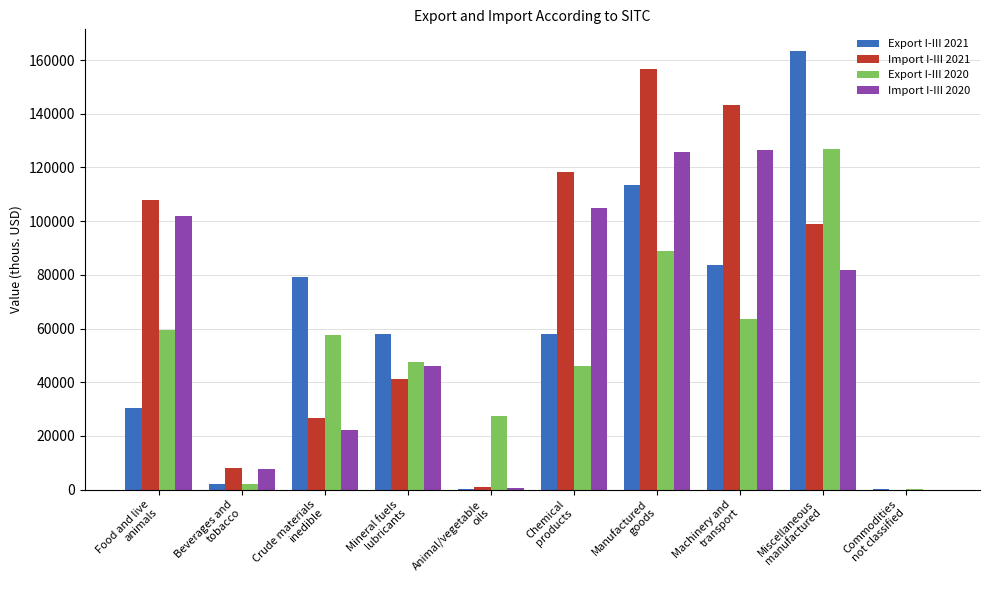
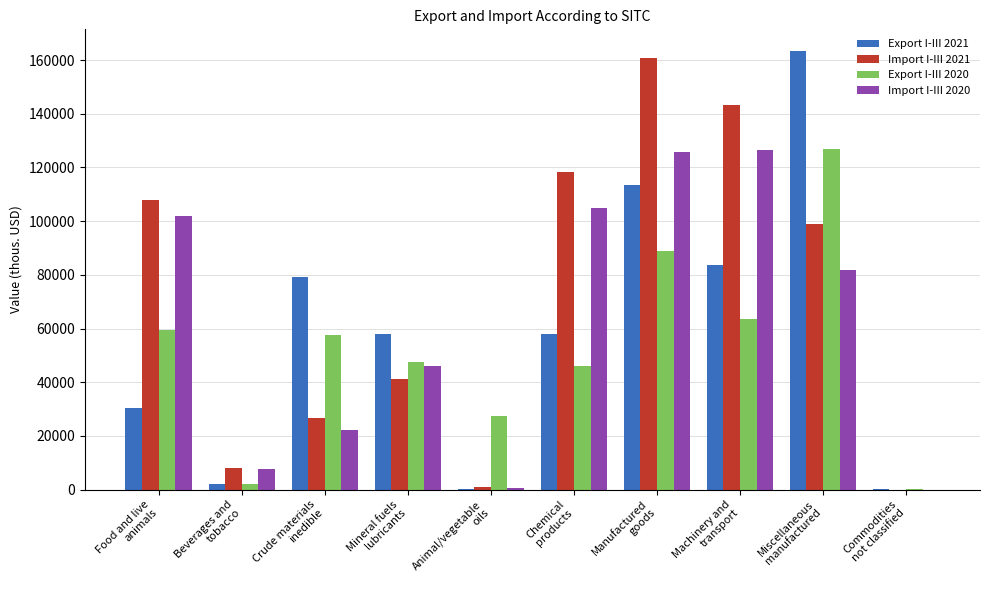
  {
    "Export I-III 2021": {
      "Food and live animals": 31000,
      "Beverages and tobacco": 2000,
      "Crude materials inedible": 79000,
      "Mineral fuels lubricants": 58000,
      "Chemical products": 58000,
      "Manufactured goods": 113000,
      "Machinery and transport": 84000,
      "Miscellaneous manufactured": 163000
    },
    "Import I-III 2021": {
      "Food and live animals": 108000,
      "Beverages and tobacco": 8000,
      "Crude materials inedible": 27000,
      "Mineral fuels lubricants": 41000,
      "Animal/vegetable oils": 1000,
      "Chemical products": 118000,
-     "Manufactured goods": 157000,
+     "Manufactured goods": 161000,
      "Machinery and transport": 143000,
      "Miscellaneous manufactured": 99000,
      "Commodities not classified": 0
    },
    "Export I-III 2020": {
      "Food and live animals": 60000,
      "Beverages and tobacco": 2000,
      "Crude materials inedible": 58000,
      "Mineral fuels lubricants": 47000,
      "Animal/vegetable oils": 27000,
      "Chemical products": 46000,
      "Manufactured goods": 89000,
      "Machinery and transport": 64000,
      "Miscellaneous manufactured": 127000
    },
    "Import I-III 2020": {
      "Food and live animals": 102000,
      "Beverages and tobacco": 8000,
      "Crude materials inedible": 22000,
      "Mineral fuels lubricants": 46000,
      "Chemical products": 105000,
      "Manufactured goods": 126000,
      "Machinery and transport": 127000,
      "Miscellaneous manufactured": 82000,
      "Commodities not classified": 0
    }
  }
